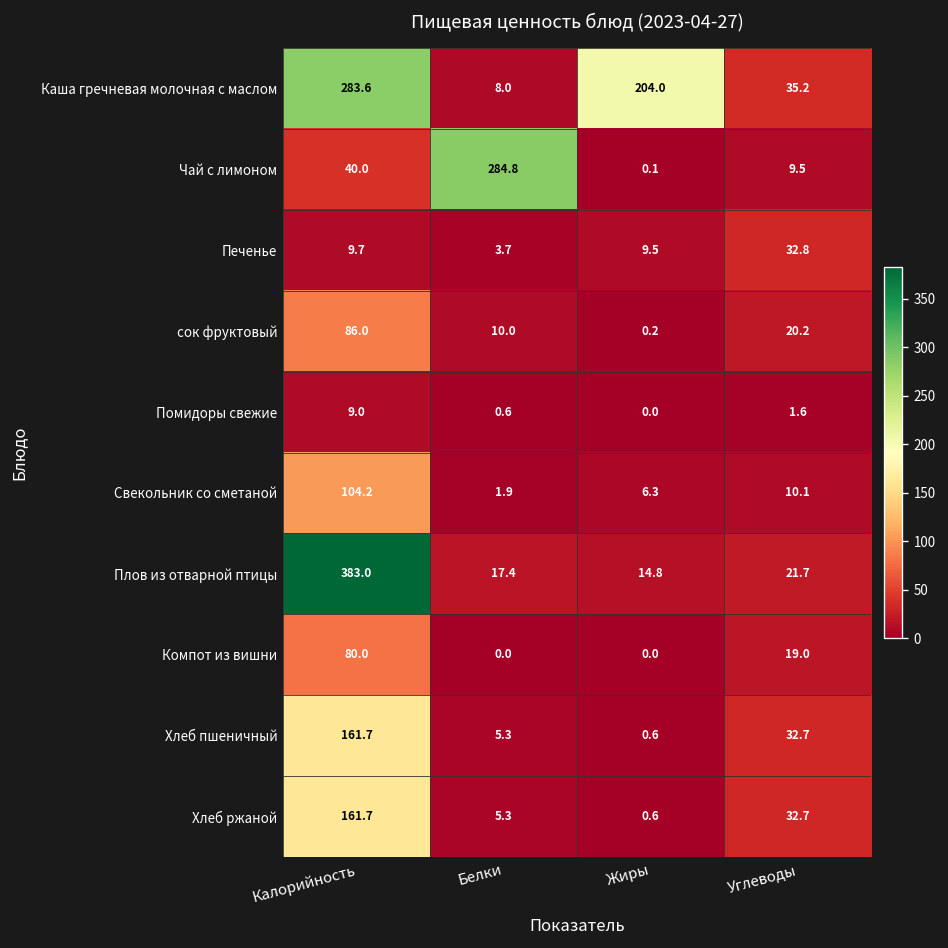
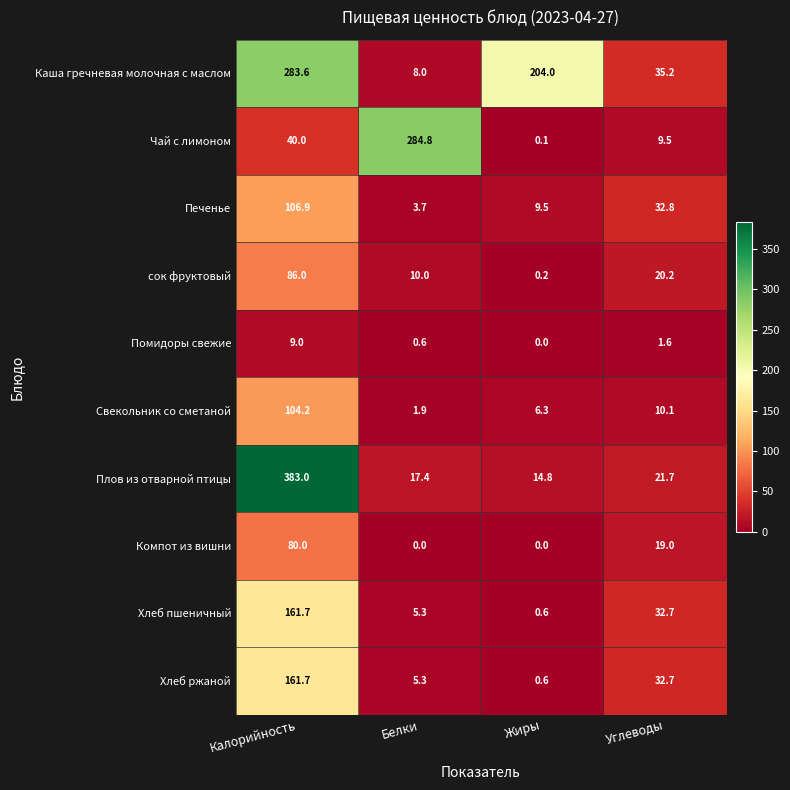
  {
    "Каша гречневая молочная с маслом": {
      "Калорийность": 283.6,
      "Белки": 8.0,
      "Жиры": 204.0,
      "Углеводы": 35.2
    },
    "Чай с лимоном": {
      "Калорийность": 40.0,
      "Белки": 284.8,
      "Жиры": 0.1,
      "Углеводы": 9.5
    },
    "Печенье": {
-     "Калорийность": 9.7,
+     "Калорийность": 106.9,
      "Белки": 3.7,
      "Жиры": 9.5,
      "Углеводы": 32.8
    },
    "сок фруктовый": {
      "Калорийность": 86.0,
      "Белки": 10.0,
      "Жиры": 0.2,
      "Углеводы": 20.2
    },
    "Помидоры свежие": {
      "Калорийность": 9.0,
      "Белки": 0.6,
      "Жиры": 0.0,
      "Углеводы": 1.6
    },
    "Свекольник со сметаной": {
      "Калорийность": 104.2,
      "Белки": 1.9,
      "Жиры": 6.3,
      "Углеводы": 10.1
    },
    "Плов из отварной птицы": {
      "Калорийность": 383.0,
      "Белки": 17.4,
      "Жиры": 14.8,
      "Углеводы": 21.7
    },
    "Компот из вишни": {
      "Калорийность": 80.0,
      "Белки": 0.0,
      "Жиры": 0.0,
      "Углеводы": 19.0
    },
    "Хлеб пшеничный": {
      "Калорийность": 161.7,
      "Белки": 5.3,
      "Жиры": 0.6,
      "Углеводы": 32.7
    },
    "Хлеб ржаной": {
      "Калорийность": 161.7,
      "Белки": 5.3,
      "Жиры": 0.6,
      "Углеводы": 32.7
    }
  }
